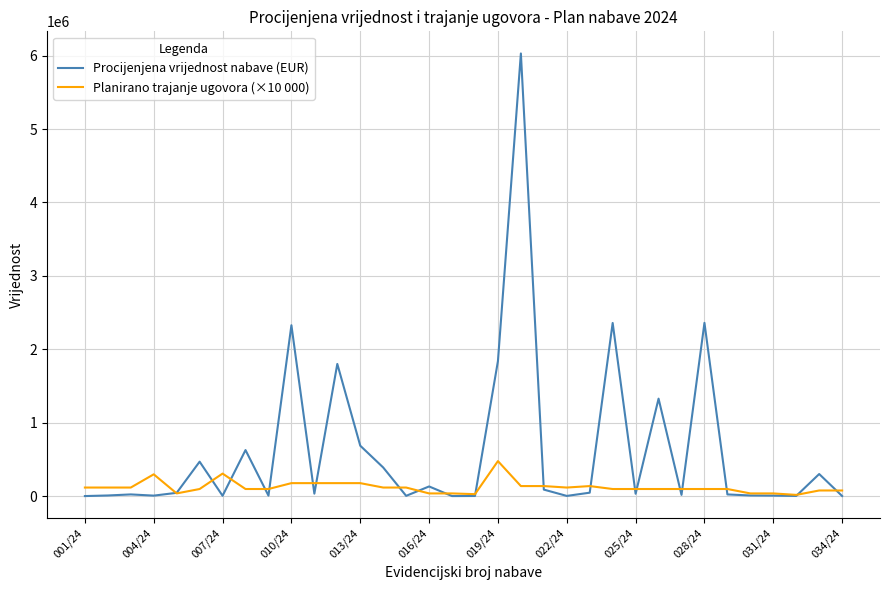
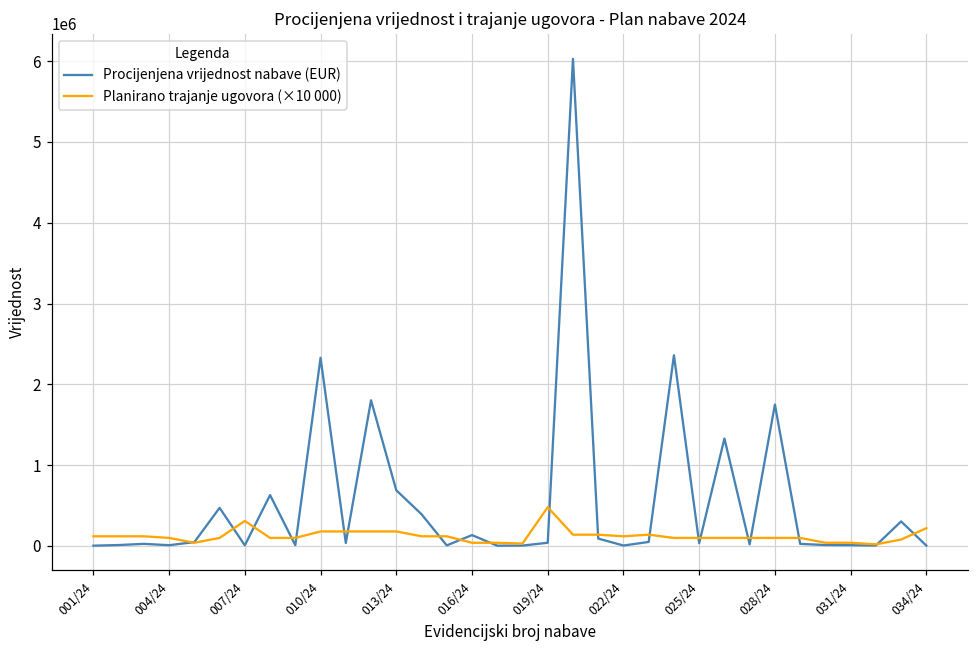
  {
    "Procijenjena vrijednost nabave (EUR)": {
      "001/24": 0,
      "004/24": 0,
      "007/24": 0,
      "010/24": 2300000,
      "013/24": 700000,
      "016/24": 100000,
-     "019/24": 1800000,
+     "019/24": 0,
      "022/24": 0,
      "025/24": 0,
-     "028/24": 2400000,
+     "028/24": 1800000,
      "034/24": 0
    },
    "Planirano trajanje ugovora (×10 000)": {
      "001/24": 100000,
-     "004/24": 300000,
+     "004/24": 100000,
      "007/24": 300000,
      "010/24": 200000,
      "013/24": 200000,
      "016/24": 0,
      "019/24": 500000,
      "022/24": 100000,
      "025/24": 100000,
      "028/24": 100000,
-     "034/24": 100000
+     "034/24": 200000
    }
  }
